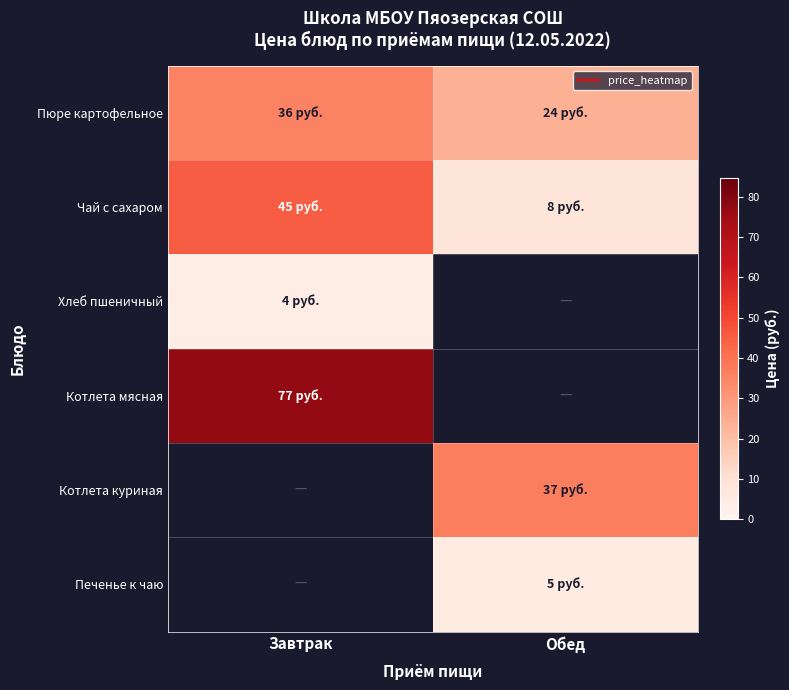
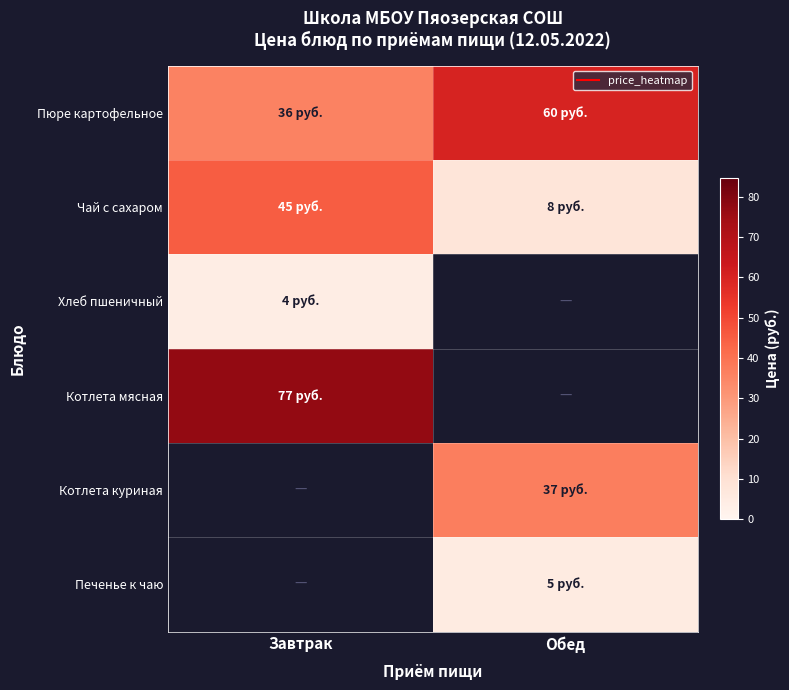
  {
    "Пюре картофельное": {
      "Завтрак": 36,
-     "Обед": 24
+     "Обед": 60
    },
    "Чай с сахаром": {
      "Завтрак": 45,
      "Обед": 8
    },
    "Хлеб пшеничный": {
      "Завтрак": 4
    },
    "Котлета мясная": {
      "Завтрак": 77
    },
    "Котлета куриная": {
      "Обед": 37
    },
    "Печенье к чаю": {
      "Обед": 5
    }
  }
